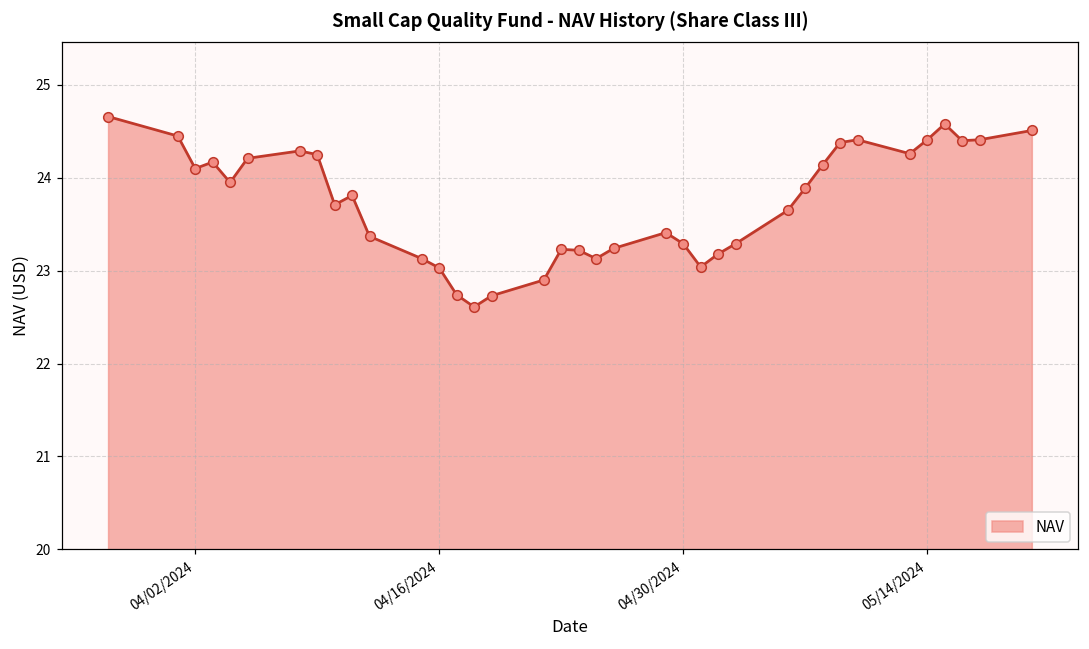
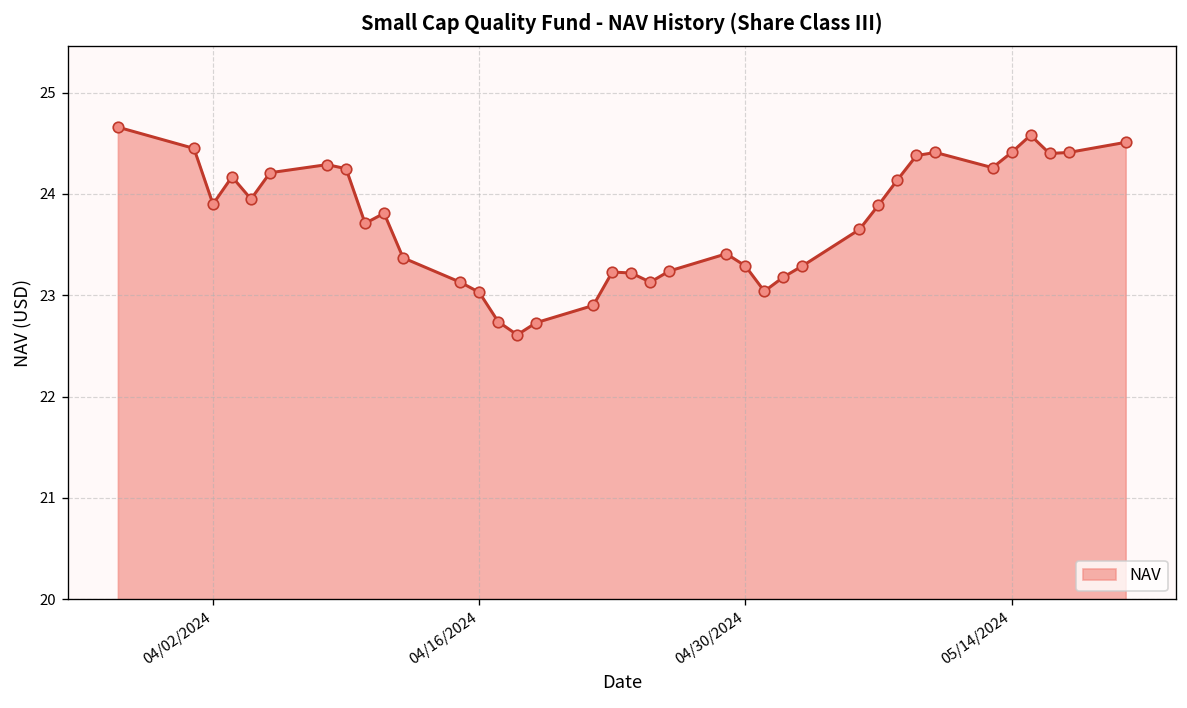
  {
-   "04/02/2024": 24.1,
+   "04/02/2024": 23.9,
    "04/16/2024": 23.0,
    "04/30/2024": 23.3,
    "05/14/2024": 24.4
  }
